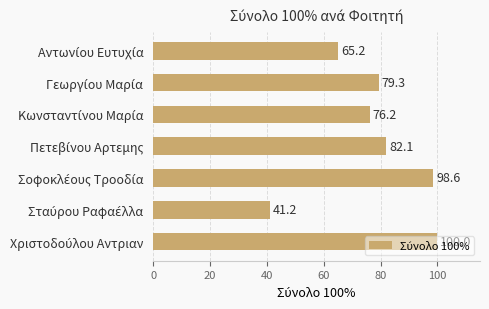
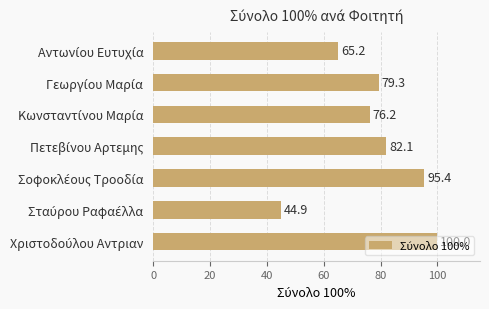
  {
    "Αντωνίου Ευτυχία": 65.2,
    "Γεωργίου Μαρία": 79.3,
    "Κωνσταντίνου Μαρία": 76.2,
    "Πετεβίνου Αρτεμης": 82.1,
-   "Σοφοκλέους Τροοδία": 98.6,
-   "Σταύρου Ραφαέλλα": 41.2
+   "Σοφοκλέους Τροοδία": 95.4,
+   "Σταύρου Ραφαέλλα": 44.9
  }
